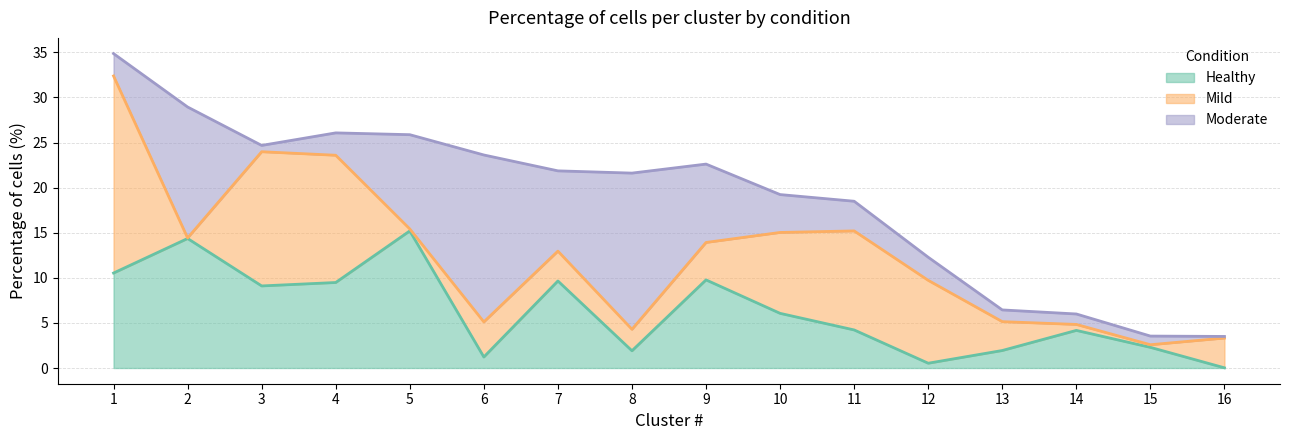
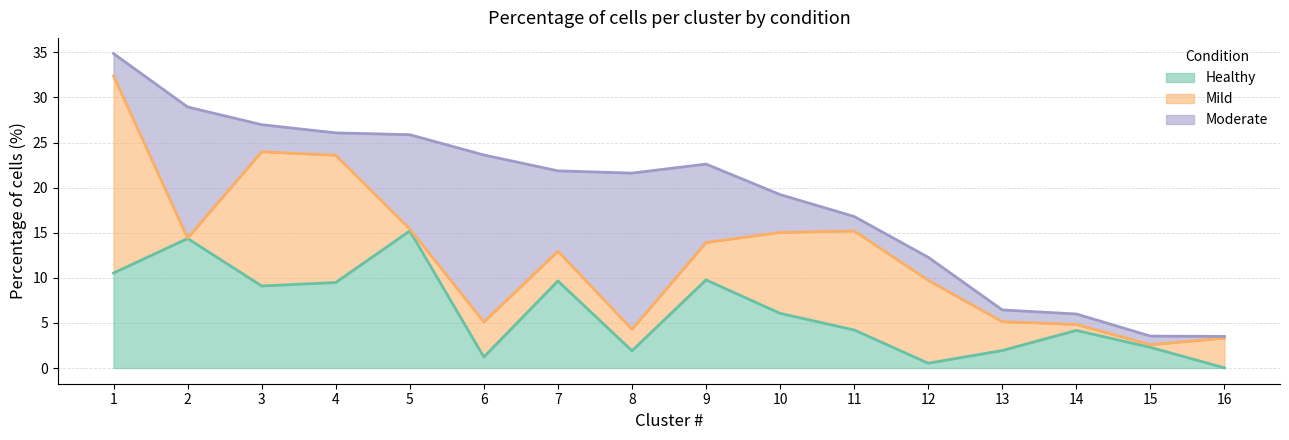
  {
    "Healthy": {
      "1": 11,
      "3": 9,
      "4": 9,
      "6": 1,
      "7": 10,
      "8": 2,
      "9": 10,
      "10": 6,
      "11": 4,
      "12": 1,
      "13": 2,
      "14": 4,
      "15": 2,
      "16": 0
    },
    "Mild": {
      "1": 22,
      "3": 15,
      "4": 14,
      "6": 4,
      "7": 3,
      "8": 2,
      "9": 4,
      "10": 9,
      "11": 11,
      "12": 9,
      "13": 3,
      "14": 1,
      "15": 0
    },
    "Moderate": {
      "1": 2,
      "2": 15,
-     "3": 1,
+     "3": 3,
      "4": 2,
      "5": 10,
      "6": 19,
      "7": 9,
      "8": 17,
      "9": 9,
      "10": 4,
-     "11": 3,
+     "11": 2,
      "12": 3,
      "13": 1,
      "14": 1,
      "15": 1
    }
  }
